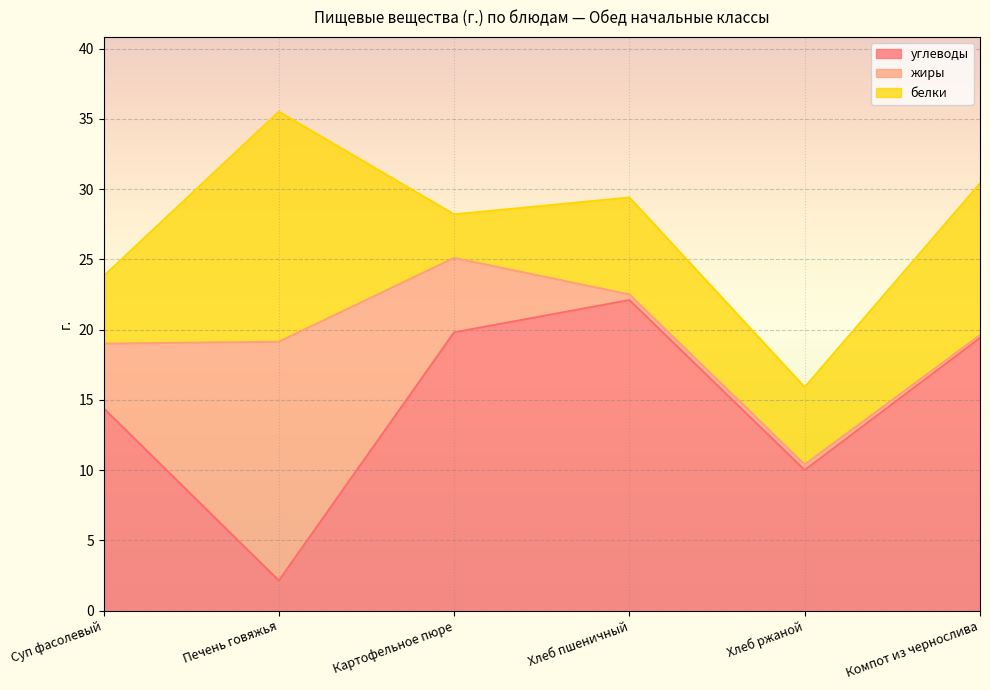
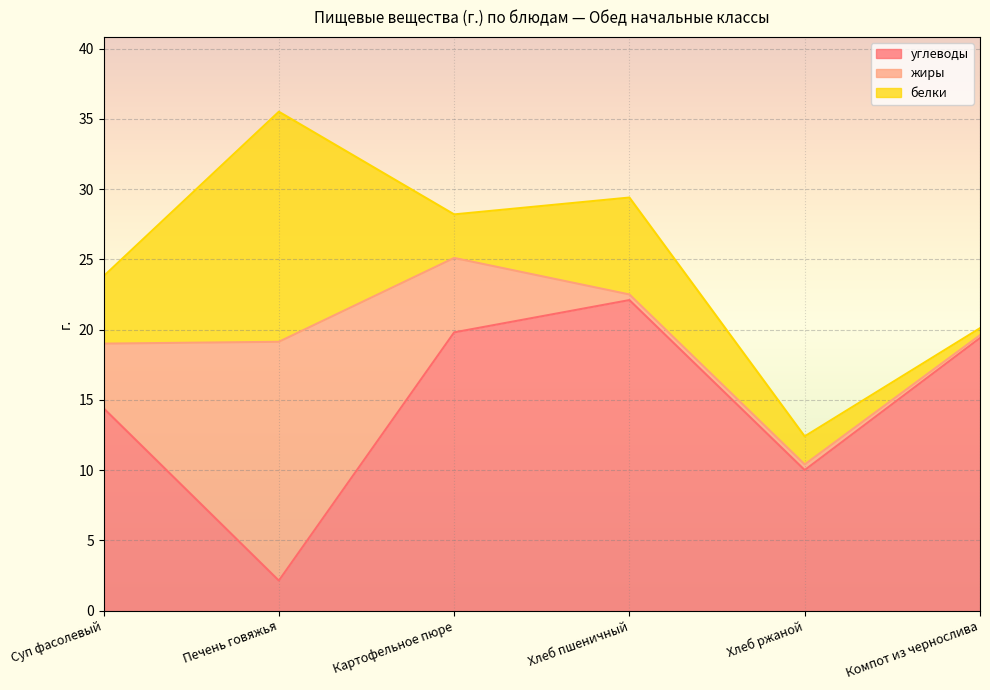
  {
    "белки": {
      "Суп фасолевый": 4.8,
      "Печень говяжья": 16.4,
      "Картофельное пюре": 3.1,
      "Хлеб пшеничный": 6.9,
-     "Хлеб ржаной": 5.5,
-     "Компот из чернослива": 10.8
+     "Хлеб ржаной": 2.0,
+     "Компот из чернослива": 0.5
    }
  }
